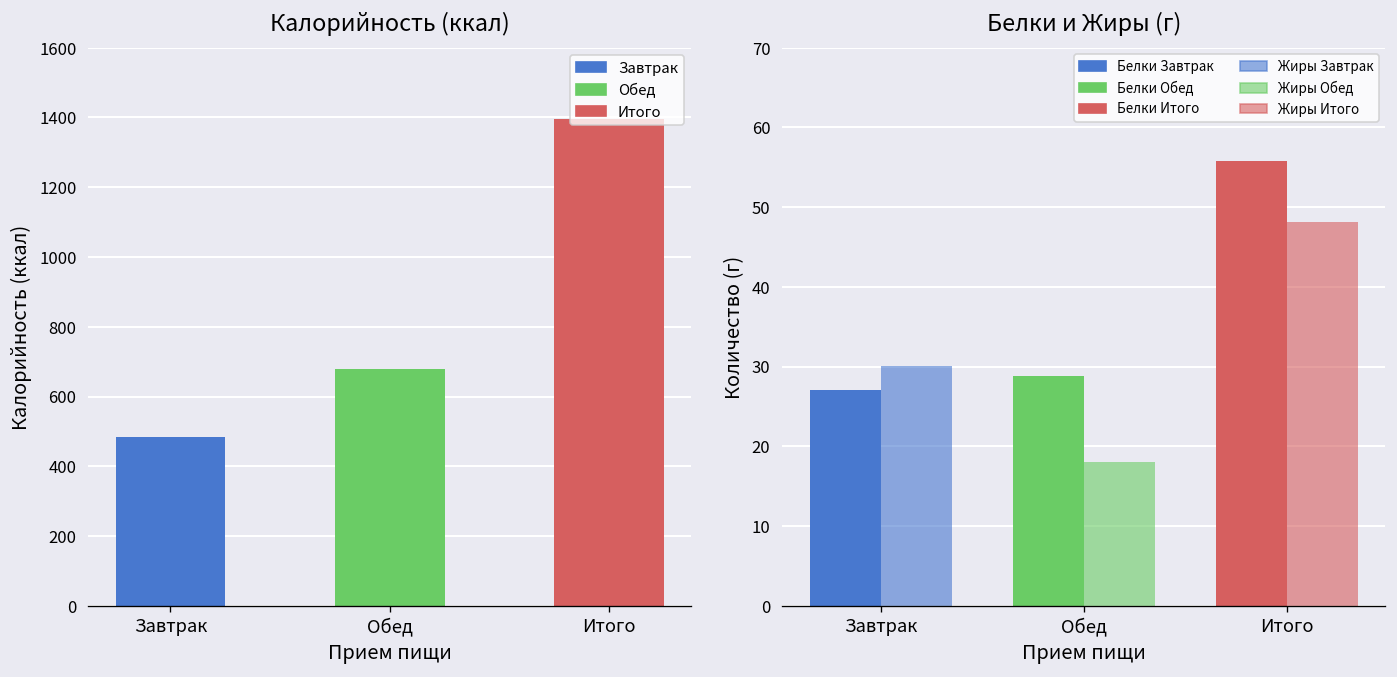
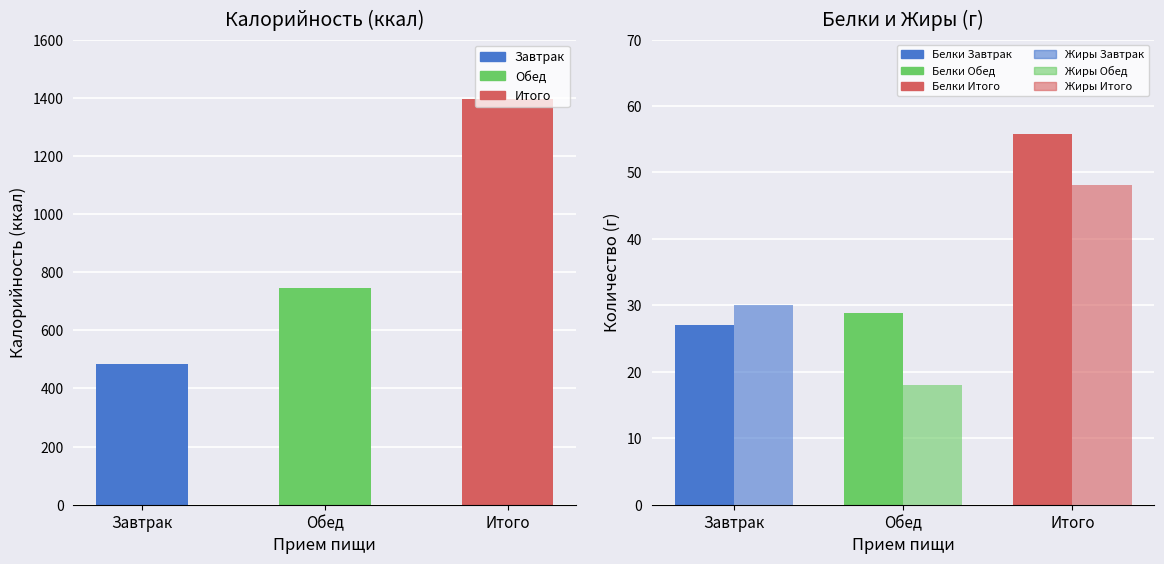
  {
    "Калорийность (ккал)": {
      "Завтрак": 480,
-     "Обед": 680
+     "Обед": 750
    }
  }
